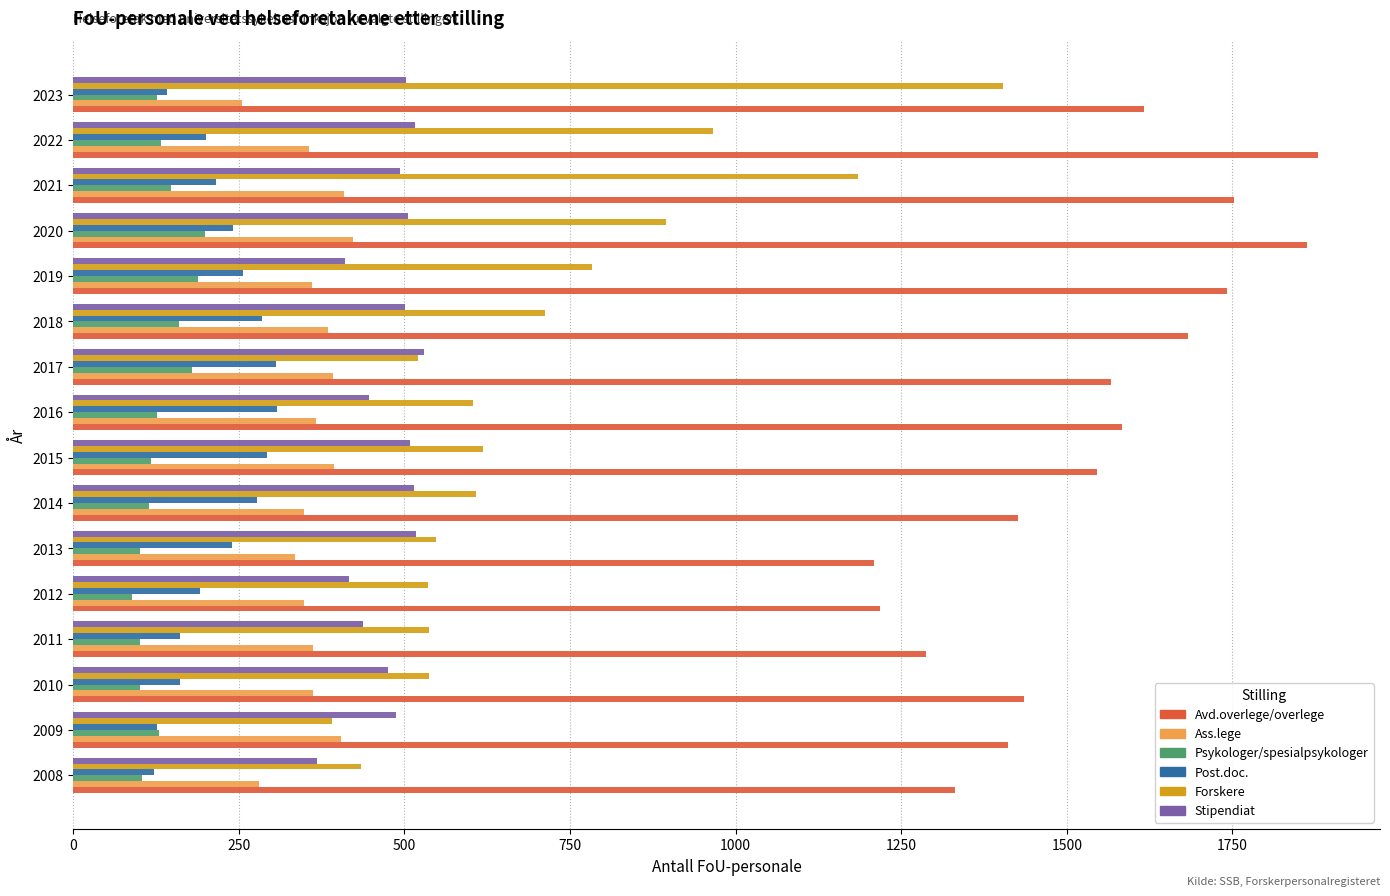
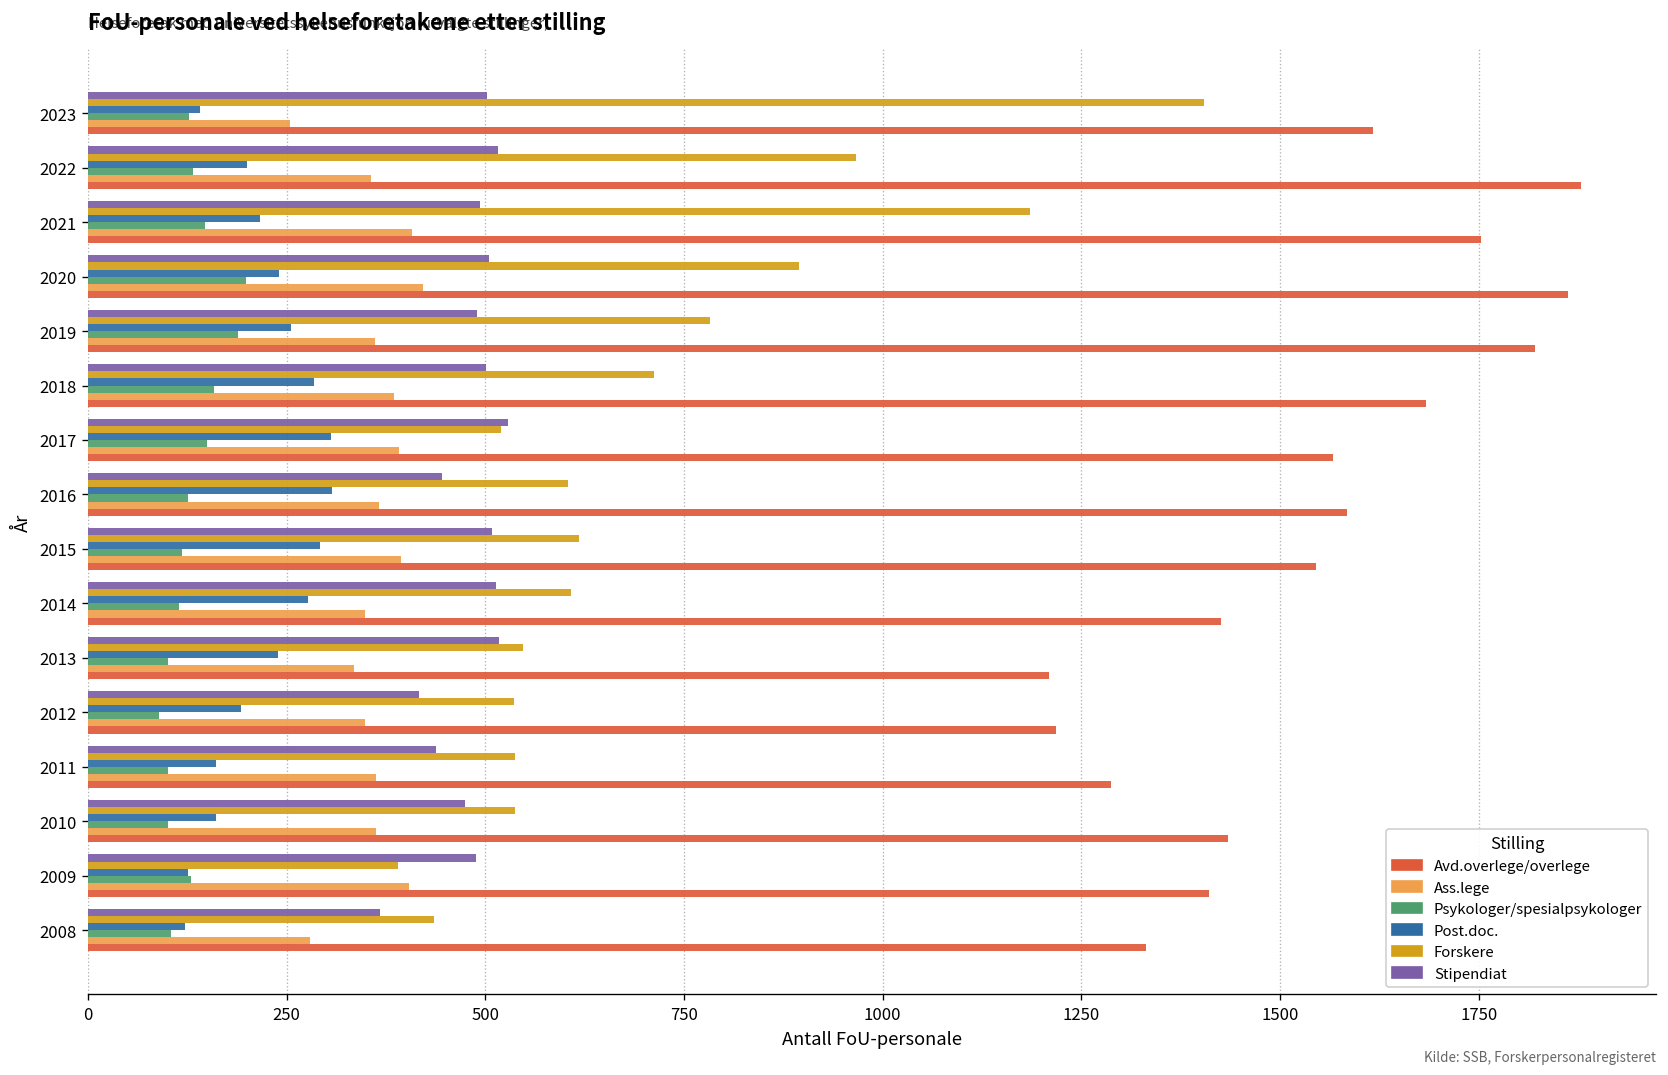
  {
    "Avd.overlege/overlege": {
      "2023": 1620,
      "2022": 1880,
      "2021": 1750,
      "2020": 1860,
-     "2019": 1740,
+     "2019": 1820,
      "2018": 1680,
      "2017": 1570,
      "2016": 1580,
      "2015": 1550,
      "2014": 1430,
      "2013": 1210,
      "2012": 1220,
      "2011": 1290,
      "2010": 1440,
      "2009": 1410,
      "2008": 1330
    },
    "Psykologer/spesialpsykologer": {
      "2023": 130,
      "2022": 130,
      "2021": 150,
      "2020": 200,
      "2019": 190,
      "2018": 160,
-     "2017": 180,
+     "2017": 150,
      "2016": 130,
      "2015": 120,
      "2014": 110,
      "2013": 100,
      "2012": 90,
      "2011": 100,
      "2010": 100,
      "2009": 130,
      "2008": 100
    },
    "Post.doc.": {
      "2023": 140,
      "2022": 200,
      "2021": 220,
      "2020": 240,
      "2019": 260,
      "2018": 290,
      "2017": 310,
      "2016": 310,
      "2015": 290,
      "2014": 280,
      "2013": 240,
      "2012": 190,
      "2011": 160,
      "2010": 160,
      "2009": 130,
      "2008": 120
    },
    "Stipendiat": {
      "2023": 500,
      "2022": 520,
      "2021": 490,
      "2020": 510,
-     "2019": 410,
+     "2019": 490,
      "2018": 500,
      "2017": 530,
      "2016": 450,
      "2015": 510,
      "2014": 510,
      "2013": 520,
      "2012": 420,
      "2011": 440,
      "2010": 480,
      "2009": 490,
      "2008": 370
    }
  }
